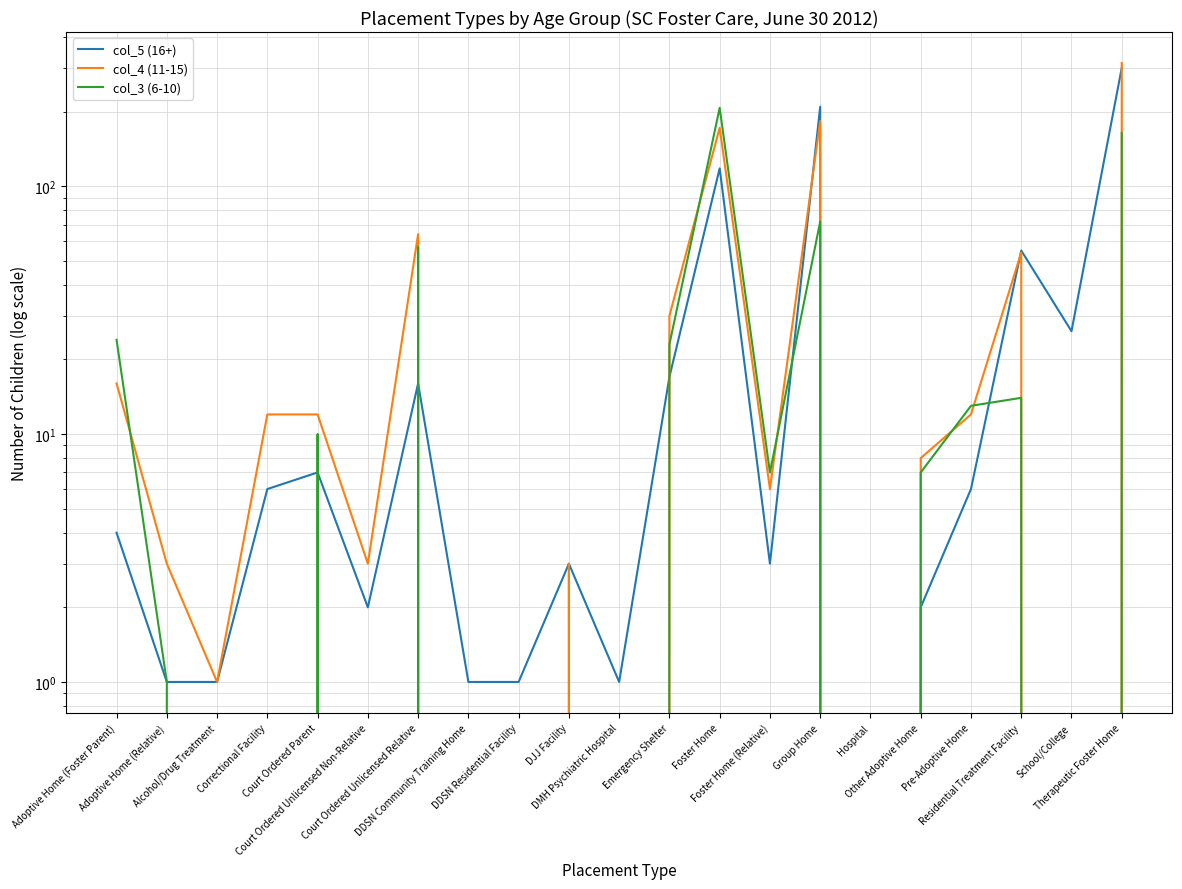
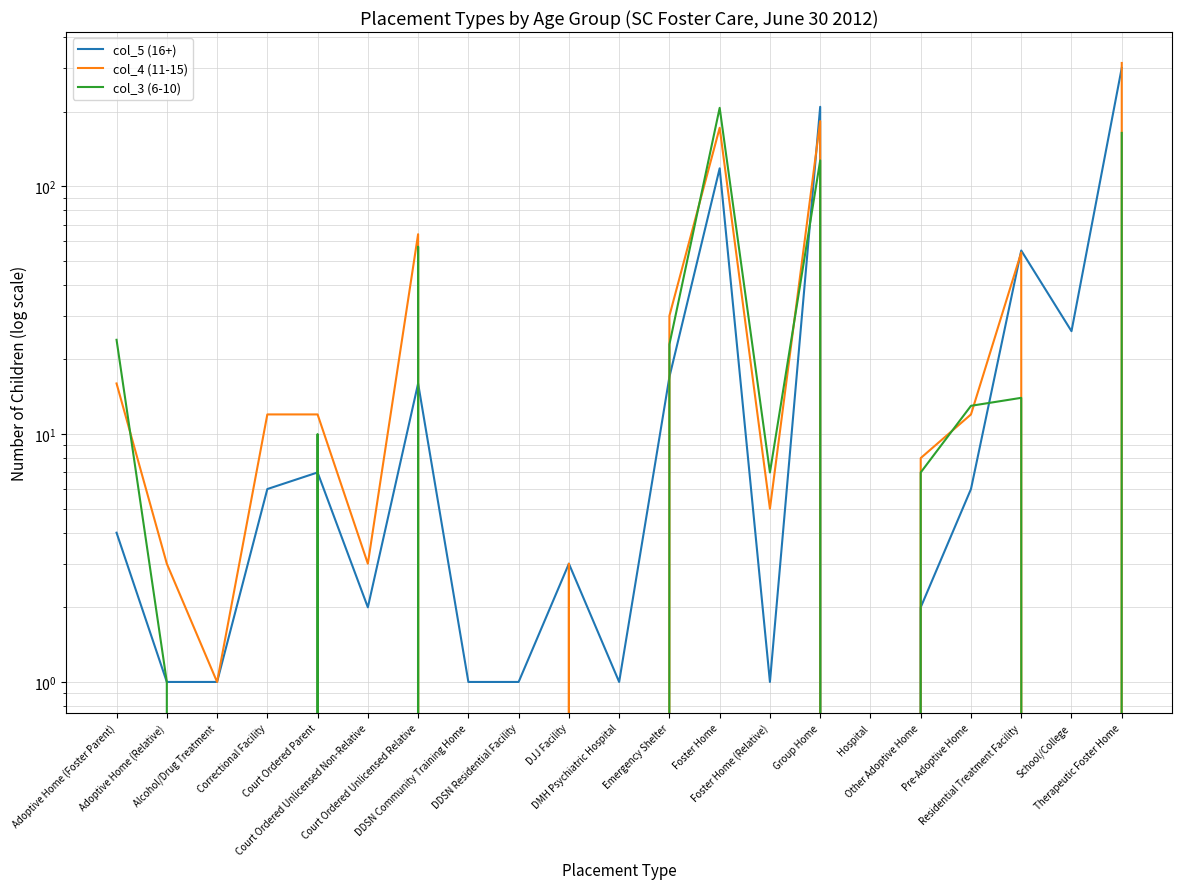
  {
    "col_5 (16+)": {
      "Adoptive Home (Foster Parent)": 4,
      "Correctional Facility": 6,
      "Court Ordered Parent": 7,
      "Court Ordered Unlicensed Non-Relative": 2,
      "Court Ordered Unlicensed Relative": 16,
      "DDSN Community Training Home": 1,
      "DDSN Residential Facility": 1,
      "DMH Psychiatric Hospital": 1,
      "Emergency Shelter": 17,
      "Foster Home": 120,
-     "Foster Home (Relative)": 3,
+     "Foster Home (Relative)": 1,
      "Group Home": 210,
      "Other Adoptive Home": 2,
      "Pre-Adoptive Home": 6,
      "School/College": 26,
      "Therapeutic Foster Home": 300
    },
    "col_4 (11-15)": {
      "Adoptive Home (Foster Parent)": 16,
      "Adoptive Home (Relative)": 3,
      "Correctional Facility": 12,
      "Court Ordered Parent": 12,
      "Court Ordered Unlicensed Non-Relative": 3,
      "Court Ordered Unlicensed Relative": 64,
      "Emergency Shelter": 30,
      "Foster Home": 170,
-     "Foster Home (Relative)": 6,
+     "Foster Home (Relative)": 5,
      "Group Home": 180,
      "Other Adoptive Home": 8,
      "Pre-Adoptive Home": 12,
      "Therapeutic Foster Home": 310
    },
    "col_3 (6-10)": {
      "Adoptive Home (Foster Parent)": 24,
      "Court Ordered Parent": 10,
      "Court Ordered Unlicensed Relative": 57,
      "Emergency Shelter": 23,
      "Foster Home": 210,
      "Foster Home (Relative)": 7,
-     "Group Home": 72,
+     "Group Home": 130,
      "Other Adoptive Home": 7,
      "Pre-Adoptive Home": 13,
      "Residential Treatment Facility": 14,
      "Therapeutic Foster Home": 160
    }
  }
